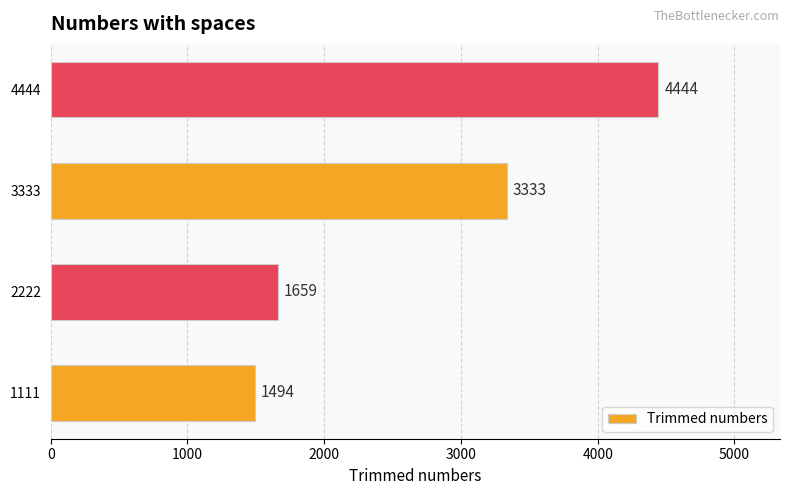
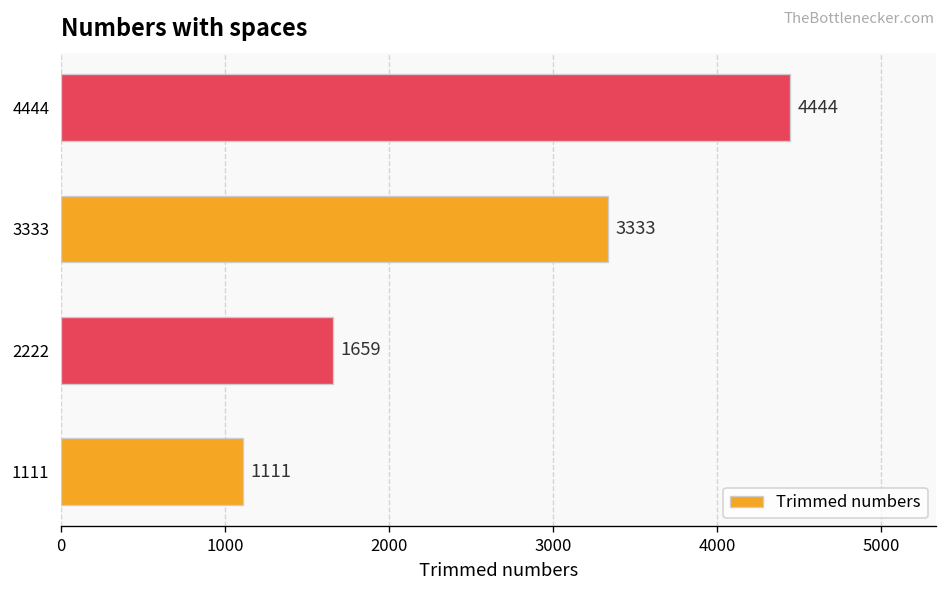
  {
    "4444": 4444,
    "3333": 3333,
    "2222": 1659,
-   "1111": 1494
+   "1111": 1111
  }
